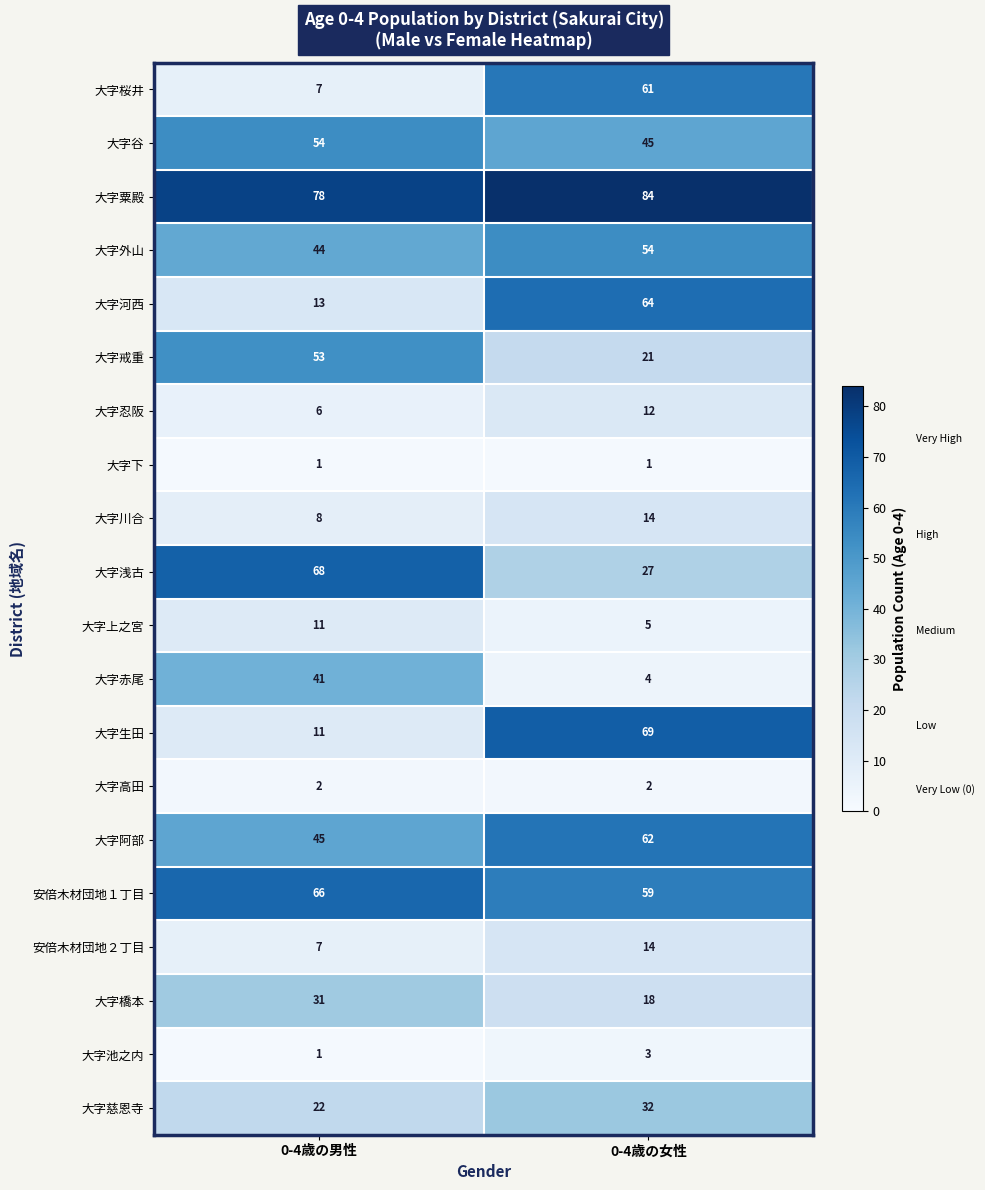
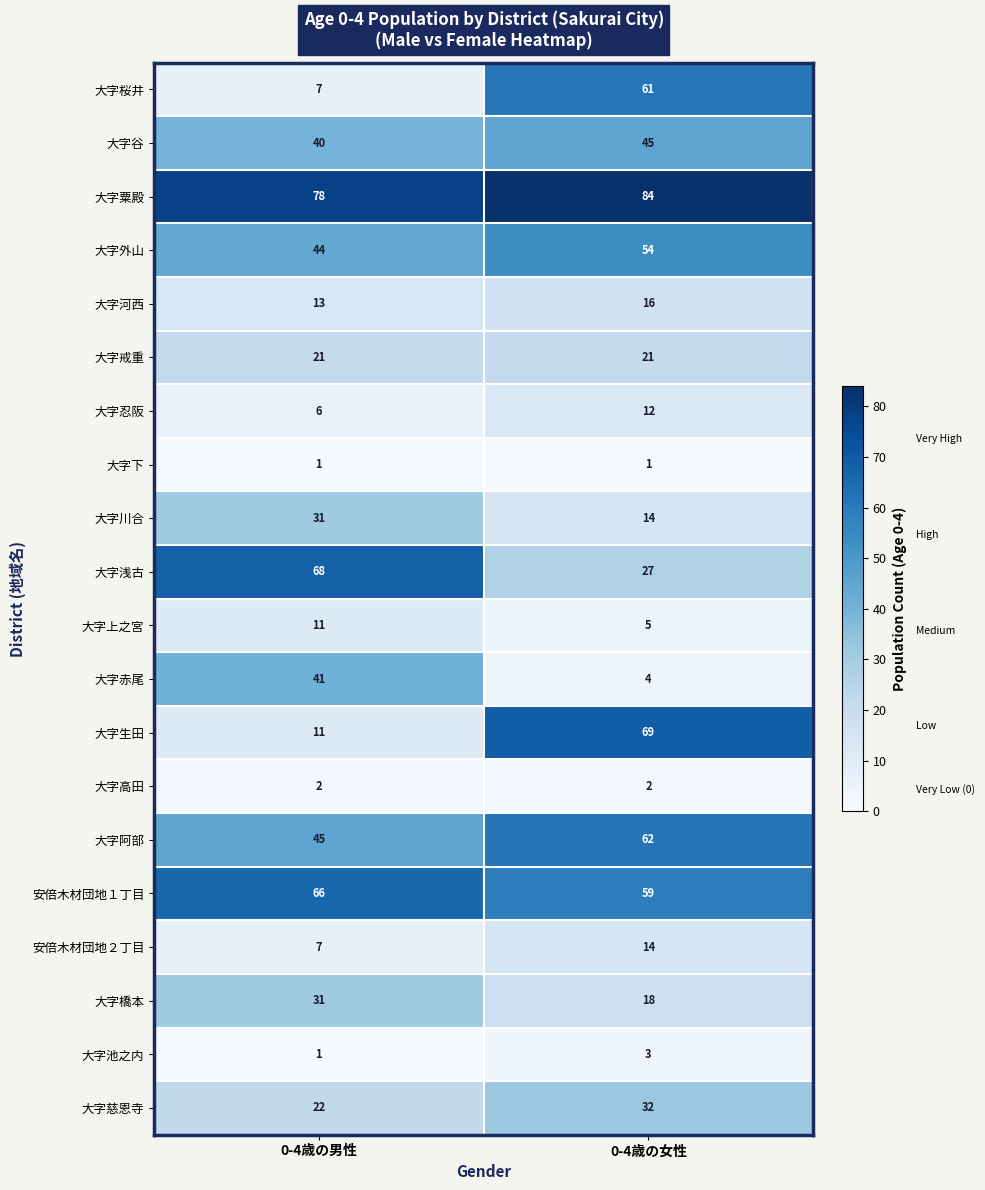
  {
    "大字桜井": {
      "0-4歳の男性": 7,
      "0-4歳の女性": 61
    },
    "大字谷": {
-     "0-4歳の男性": 54,
+     "0-4歳の男性": 40,
      "0-4歳の女性": 45
    },
    "大字粟殿": {
      "0-4歳の男性": 78,
      "0-4歳の女性": 84
    },
    "大字外山": {
      "0-4歳の男性": 44,
      "0-4歳の女性": 54
    },
    "大字河西": {
      "0-4歳の男性": 13,
-     "0-4歳の女性": 64
+     "0-4歳の女性": 16
    },
    "大字戒重": {
-     "0-4歳の男性": 53,
+     "0-4歳の男性": 21,
      "0-4歳の女性": 21
    },
    "大字忍阪": {
      "0-4歳の男性": 6,
      "0-4歳の女性": 12
    },
    "大字下": {
      "0-4歳の男性": 1,
      "0-4歳の女性": 1
    },
    "大字川合": {
-     "0-4歳の男性": 8,
+     "0-4歳の男性": 31,
      "0-4歳の女性": 14
    },
    "大字浅古": {
      "0-4歳の男性": 68,
      "0-4歳の女性": 27
    },
    "大字上之宮": {
      "0-4歳の男性": 11,
      "0-4歳の女性": 5
    },
    "大字赤尾": {
      "0-4歳の男性": 41,
      "0-4歳の女性": 4
    },
    "大字生田": {
      "0-4歳の男性": 11,
      "0-4歳の女性": 69
    },
    "大字高田": {
      "0-4歳の男性": 2,
      "0-4歳の女性": 2
    },
    "大字阿部": {
      "0-4歳の男性": 45,
      "0-4歳の女性": 62
    },
    "安倍木材団地１丁目": {
      "0-4歳の男性": 66,
      "0-4歳の女性": 59
    },
    "安倍木材団地２丁目": {
      "0-4歳の男性": 7,
      "0-4歳の女性": 14
    },
    "大字橋本": {
      "0-4歳の男性": 31,
      "0-4歳の女性": 18
    },
    "大字池之内": {
      "0-4歳の男性": 1,
      "0-4歳の女性": 3
    },
    "大字慈恩寺": {
      "0-4歳の男性": 22,
      "0-4歳の女性": 32
    }
  }
